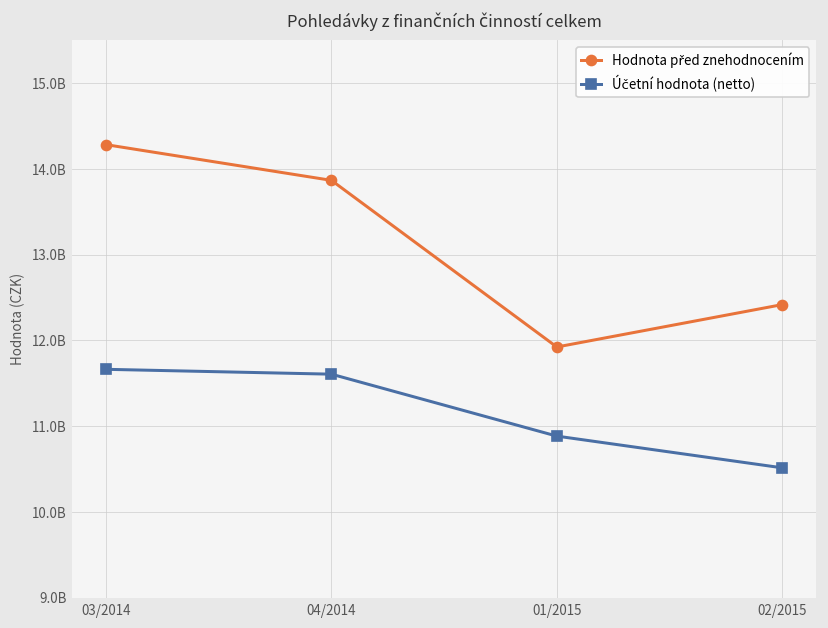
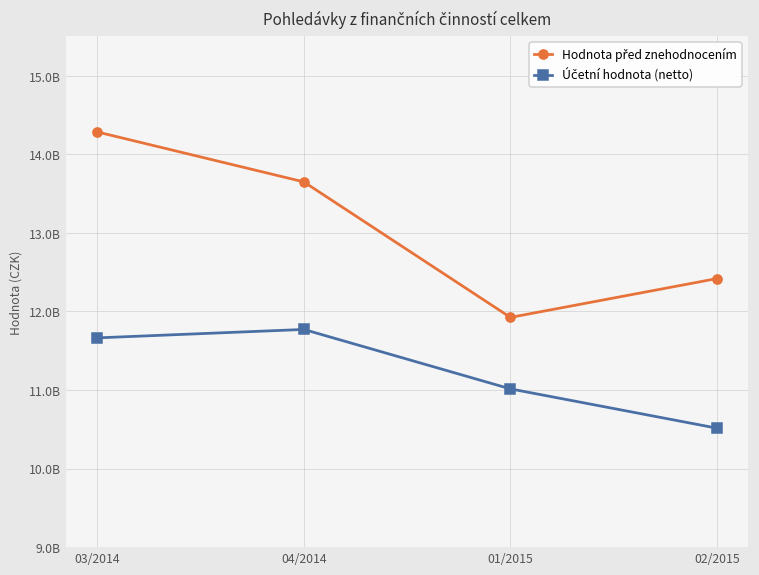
  {
    "Hodnota před znehodnocením": {
      "03/2014": 14300000000,
-     "04/2014": 13900000000,
+     "04/2014": 13600000000,
      "01/2015": 11900000000,
      "02/2015": 12400000000
    },
    "Účetní hodnota (netto)": {
      "03/2014": 11700000000,
-     "04/2014": 11600000000,
-     "01/2015": 10900000000,
+     "04/2014": 11800000000,
+     "01/2015": 11000000000,
      "02/2015": 10500000000
    }
  }
